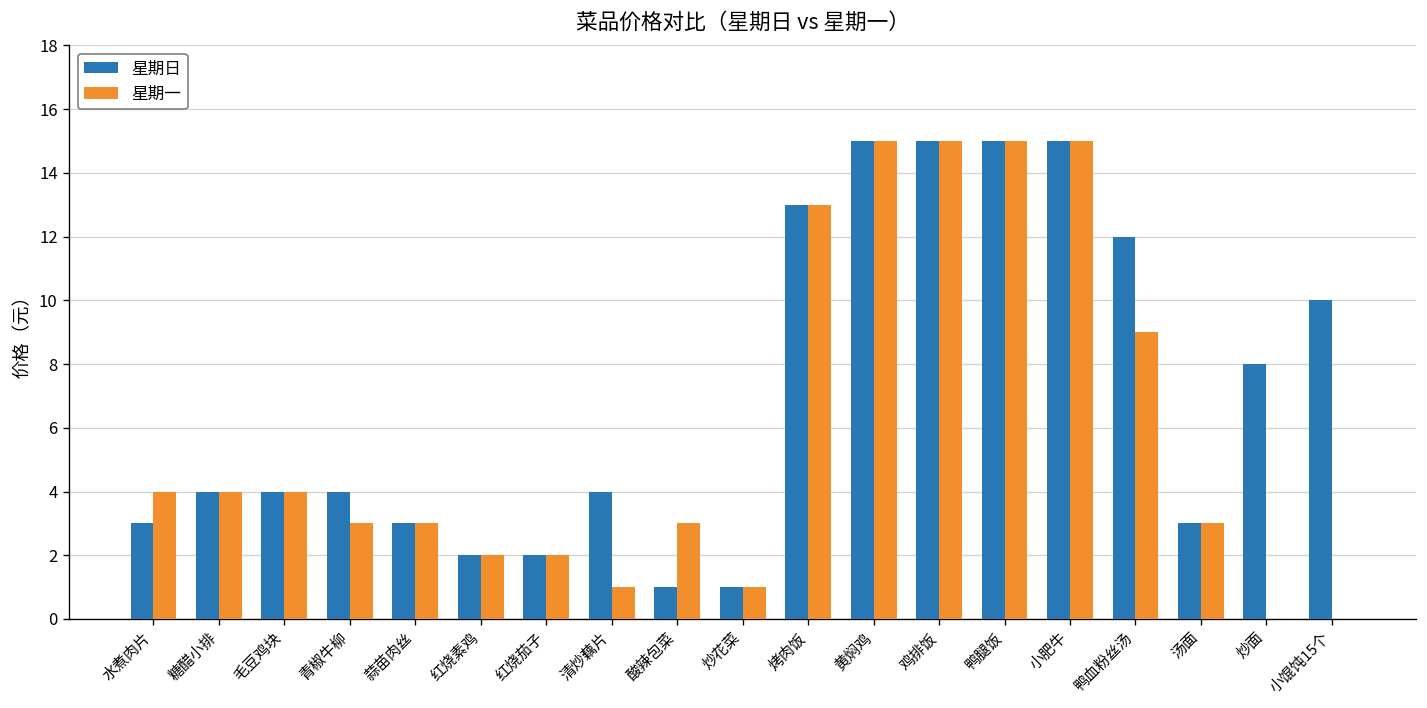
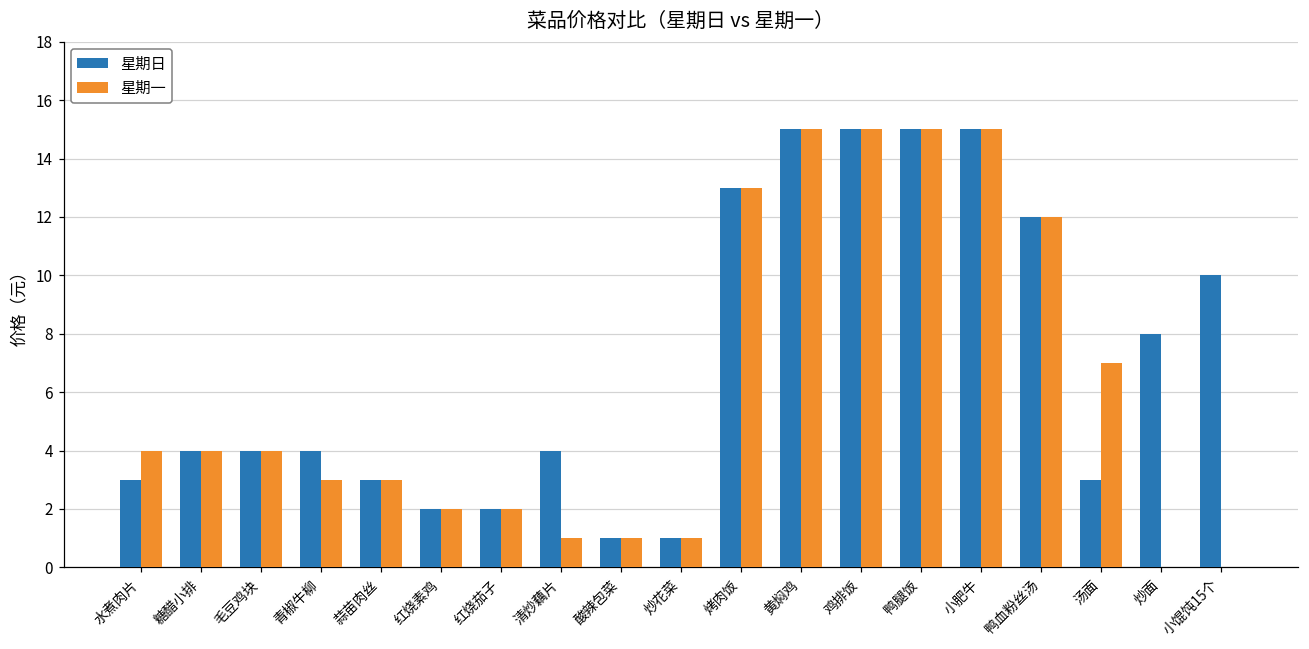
  {
    "星期日": {
      "水煮肉片": 3,
      "糖醋小排": 4,
      "毛豆鸡块": 4,
      "青椒牛柳": 4,
      "蒜苗肉丝": 3,
      "红烧素鸡": 2,
      "红烧茄子": 2,
      "清炒藕片": 4,
      "酸辣包菜": 1,
      "炒花菜": 1,
      "烤肉饭": 13,
      "黄焖鸡": 15,
      "鸡排饭": 15,
      "鸭腿饭": 15,
      "小肥牛": 15,
      "鸭血粉丝汤": 12,
      "汤面": 3,
      "炒面": 8,
      "小馄饨15个": 10
    },
    "星期一": {
      "水煮肉片": 4,
      "糖醋小排": 4,
      "毛豆鸡块": 4,
      "青椒牛柳": 3,
      "蒜苗肉丝": 3,
      "红烧素鸡": 2,
      "红烧茄子": 2,
      "清炒藕片": 1,
-     "酸辣包菜": 3,
+     "酸辣包菜": 1,
      "炒花菜": 1,
      "烤肉饭": 13,
      "黄焖鸡": 15,
      "鸡排饭": 15,
      "鸭腿饭": 15,
      "小肥牛": 15,
-     "鸭血粉丝汤": 9,
-     "汤面": 3,
+     "鸭血粉丝汤": 12,
+     "汤面": 7,
      "炒面": 0,
      "小馄饨15个": 0
    }
  }
